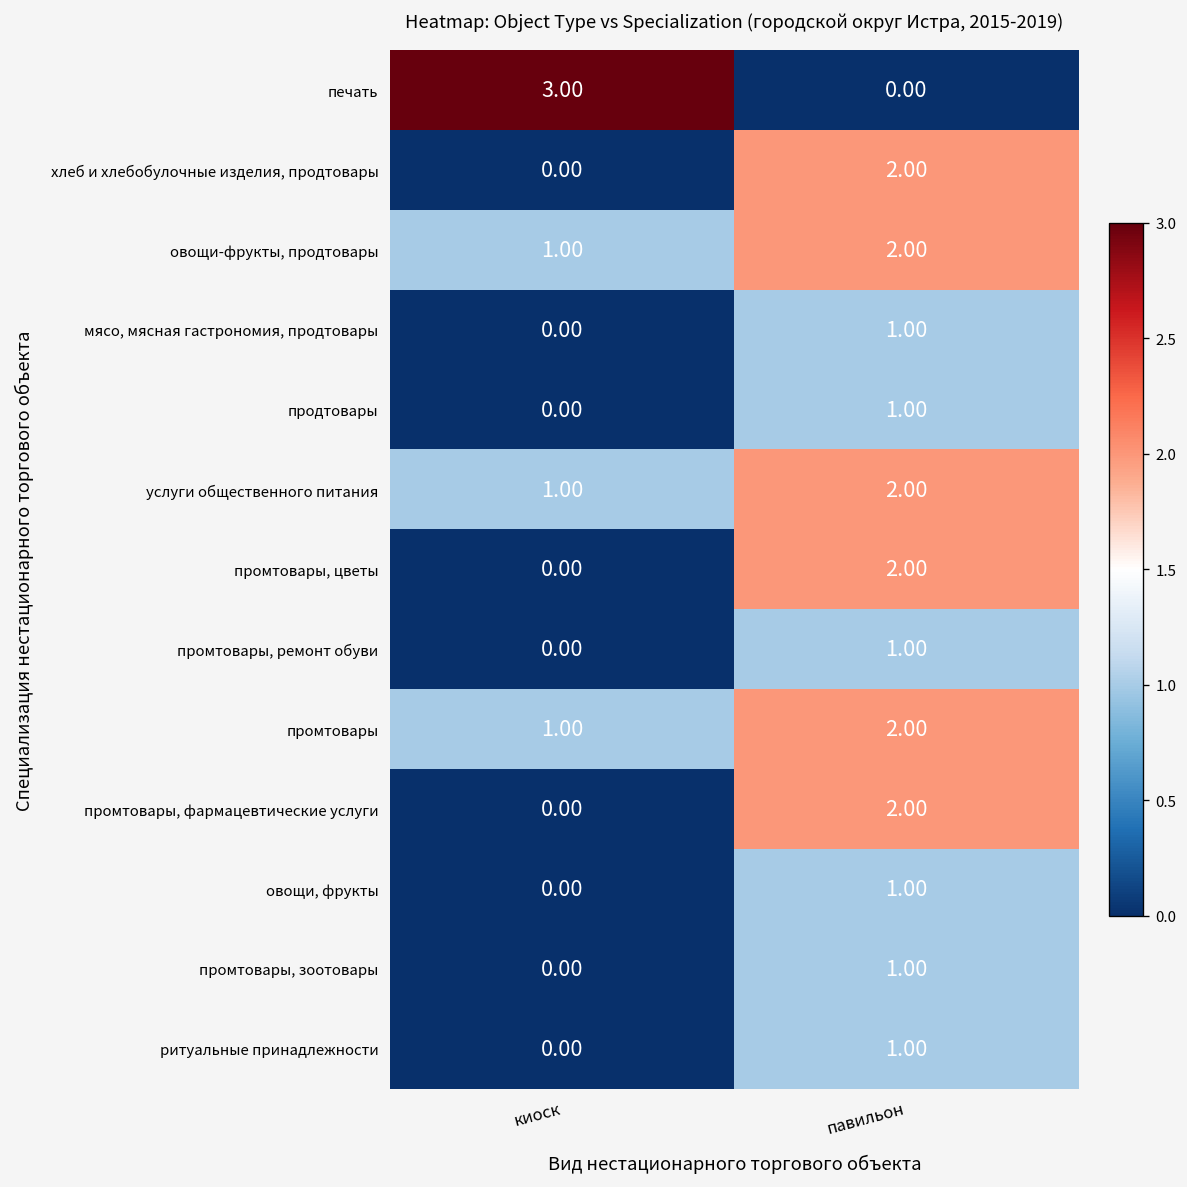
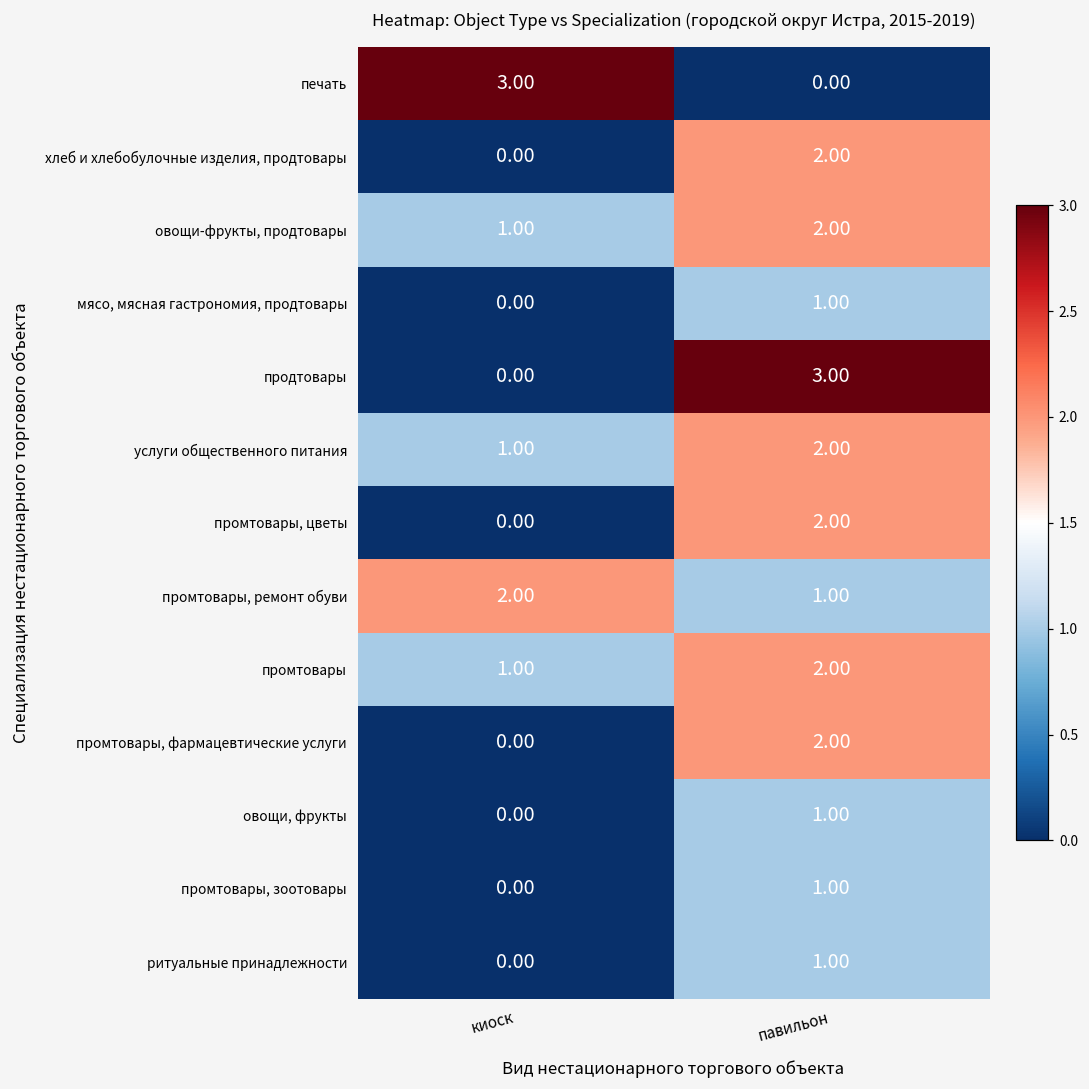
  {
    "печать": {
      "киоск": 3.00,
      "павильон": 0.00
    },
    "хлеб и хлебобулочные изделия, продтовары": {
      "киоск": 0.00,
      "павильон": 2.00
    },
    "овощи-фрукты, продтовары": {
      "киоск": 1.00,
      "павильон": 2.00
    },
    "мясо, мясная гастрономия, продтовары": {
      "киоск": 0.00,
      "павильон": 1.00
    },
    "продтовары": {
      "киоск": 0.00,
-     "павильон": 1.00
+     "павильон": 3.00
    },
    "услуги общественного питания": {
      "киоск": 1.00,
      "павильон": 2.00
    },
    "промтовары, цветы": {
      "киоск": 0.00,
      "павильон": 2.00
    },
    "промтовары, ремонт обуви": {
-     "киоск": 0.00,
+     "киоск": 2.00,
      "павильон": 1.00
    },
    "промтовары": {
      "киоск": 1.00,
      "павильон": 2.00
    },
    "промтовары, фармацевтические услуги": {
      "киоск": 0.00,
      "павильон": 2.00
    },
    "овощи, фрукты": {
      "киоск": 0.00,
      "павильон": 1.00
    },
    "промтовары, зоотовары": {
      "киоск": 0.00,
      "павильон": 1.00
    },
    "ритуальные принадлежности": {
      "киоск": 0.00,
      "павильон": 1.00
    }
  }
